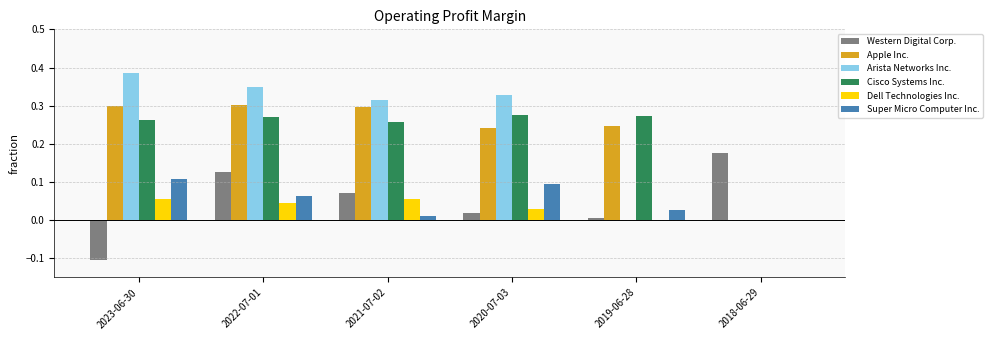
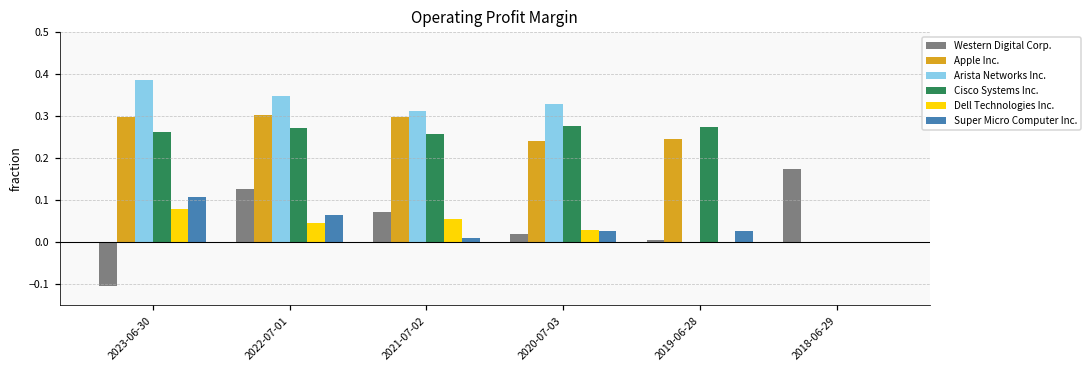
  {
    "Western Digital Corp.": {
      "2023-06-30": -0.10,
      "2022-07-01": 0.13,
      "2021-07-02": 0.07,
      "2020-07-03": 0.02,
      "2018-06-29": 0.18
    },
    "Apple Inc.": {
      "2023-06-30": 0.30,
      "2022-07-01": 0.30,
      "2021-07-02": 0.30,
      "2020-07-03": 0.24,
      "2019-06-28": 0.25,
      "2018-06-29": 0.00
    },
    "Arista Networks Inc.": {
      "2023-06-30": 0.39,
      "2022-07-01": 0.35,
      "2021-07-02": 0.31,
      "2020-07-03": 0.33,
      "2019-06-28": 0.00,
      "2018-06-29": 0.00
    },
    "Cisco Systems Inc.": {
      "2023-06-30": 0.26,
      "2022-07-01": 0.27,
      "2021-07-02": 0.26,
      "2020-07-03": 0.28,
      "2019-06-28": 0.27,
      "2018-06-29": 0.00
    },
    "Dell Technologies Inc.": {
-     "2023-06-30": 0.06,
+     "2023-06-30": 0.08,
      "2022-07-01": 0.05,
      "2021-07-02": 0.05,
      "2020-07-03": 0.03,
      "2019-06-28": 0.00,
      "2018-06-29": 0.00
    },
    "Super Micro Computer Inc.": {
      "2023-06-30": 0.11,
      "2022-07-01": 0.06,
      "2021-07-02": 0.01,
-     "2020-07-03": 0.10,
+     "2020-07-03": 0.03,
      "2019-06-28": 0.03,
      "2018-06-29": 0.00
    }
  }
